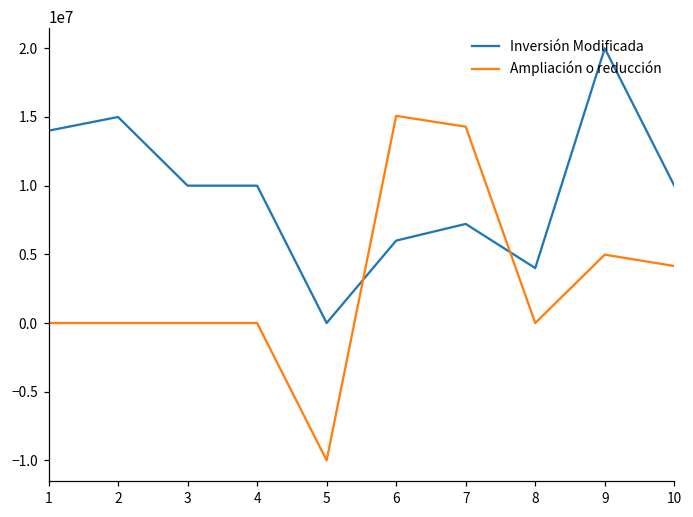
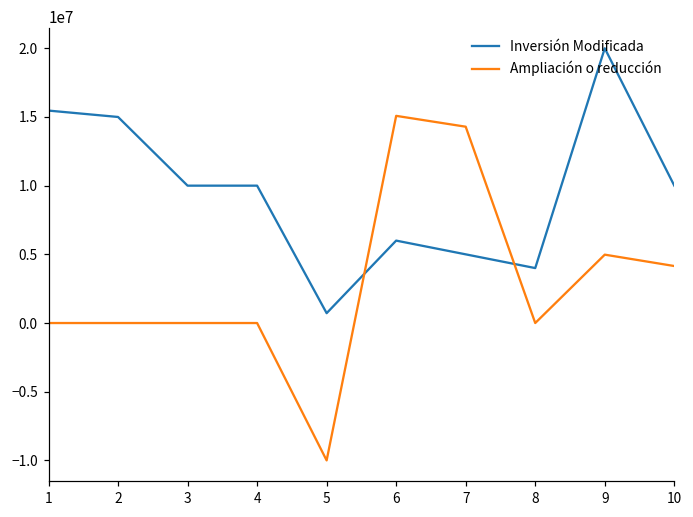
  {
    "Inversión Modificada": {
-     "1": 14000000,
+     "1": 15500000,
      "2": 15000000,
      "3": 10000000,
      "4": 10000000,
-     "5": 0,
+     "5": 700000,
      "6": 6000000,
-     "7": 7200000,
+     "7": 5000000,
      "8": 4000000,
      "9": 20000000,
      "10": 10000000
    },
    "Ampliación o reducción": {
      "1": 0,
      "2": 0,
      "3": 0,
      "4": 0,
      "5": -10000000,
      "6": 15100000,
      "7": 14300000,
      "8": 0,
      "9": 5000000,
      "10": 4100000
    }
  }
